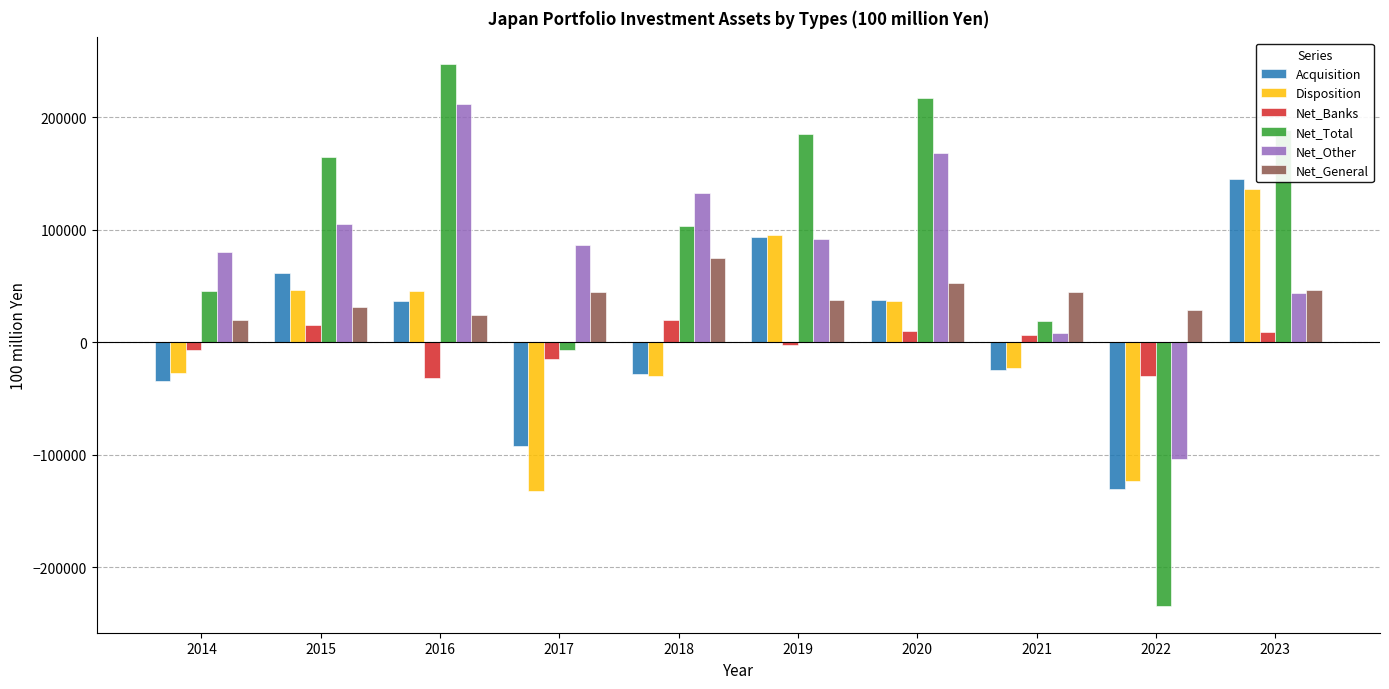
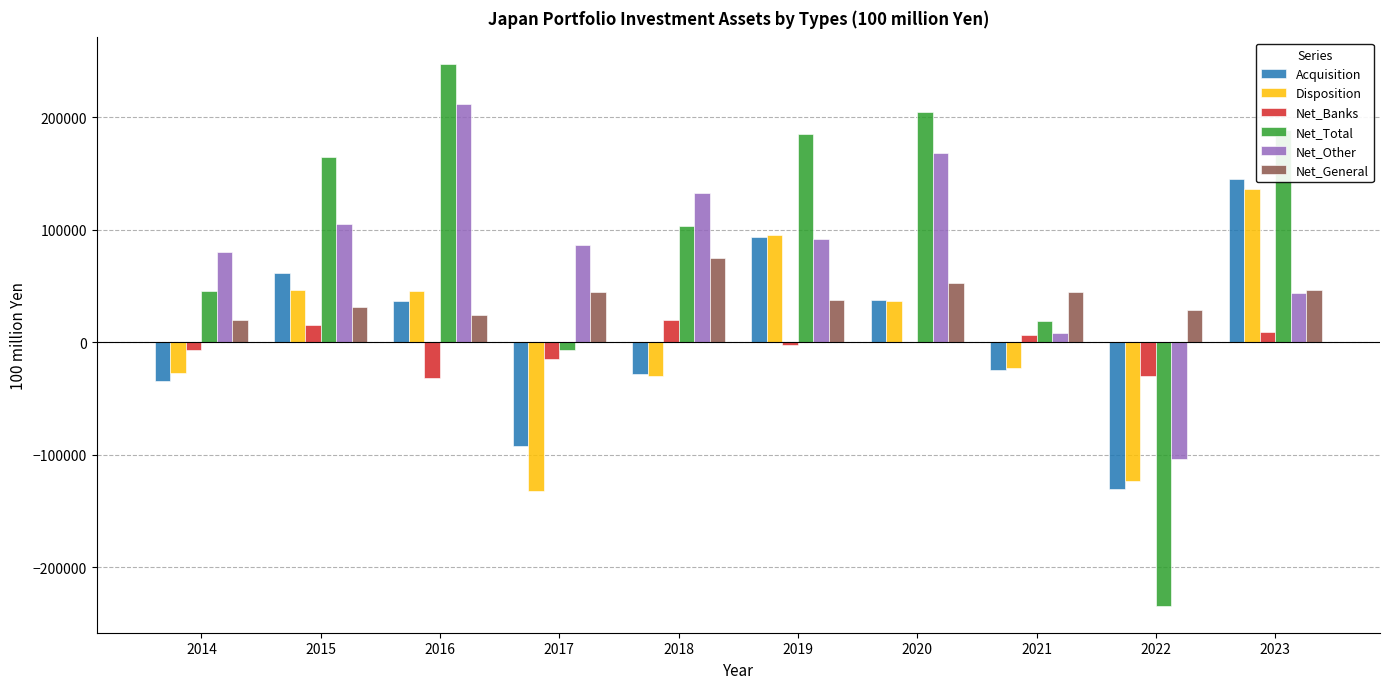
  {
    "Acquisition": {
      "2014": -34000,
      "2015": 61000,
      "2016": 37000,
      "2017": -92000,
      "2018": -28000,
      "2019": 93000,
      "2020": 37000,
      "2021": -24000,
      "2022": -131000,
      "2023": 145000
    },
    "Disposition": {
      "2014": -27000,
      "2015": 46000,
      "2016": 45000,
      "2017": -132000,
      "2018": -30000,
      "2019": 96000,
      "2020": 37000,
      "2021": -23000,
      "2022": -123000,
      "2023": 136000
    },
    "Net_Banks": {
      "2014": -7000,
      "2015": 15000,
      "2016": -32000,
      "2017": -15000,
      "2018": 20000,
      "2019": -3000,
-     "2020": 10000,
+     "2020": 0,
      "2021": 7000,
      "2022": -30000,
      "2023": 10000
    },
    "Net_Total": {
      "2014": 45000,
      "2015": 165000,
      "2016": 247000,
      "2017": -6000,
      "2018": 104000,
      "2019": 185000,
-     "2020": 217000,
+     "2020": 205000,
      "2021": 19000,
      "2022": -234000
    },
    "Net_Other": {
      "2014": 80000,
      "2015": 105000,
      "2016": 212000,
      "2017": 86000,
      "2018": 132000,
      "2019": 92000,
      "2020": 168000,
      "2021": 8000,
      "2022": -103000,
      "2023": 44000
    },
    "Net_General": {
      "2014": 20000,
      "2015": 32000,
      "2016": 24000,
      "2017": 45000,
      "2018": 75000,
      "2019": 38000,
      "2020": 52000,
      "2021": 45000,
      "2022": 29000,
      "2023": 46000
    }
  }
